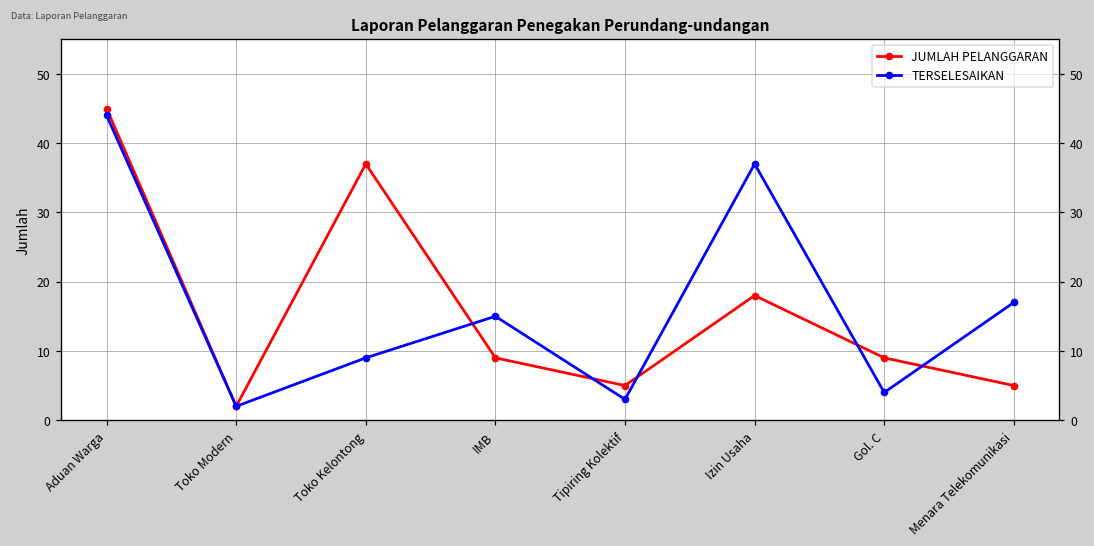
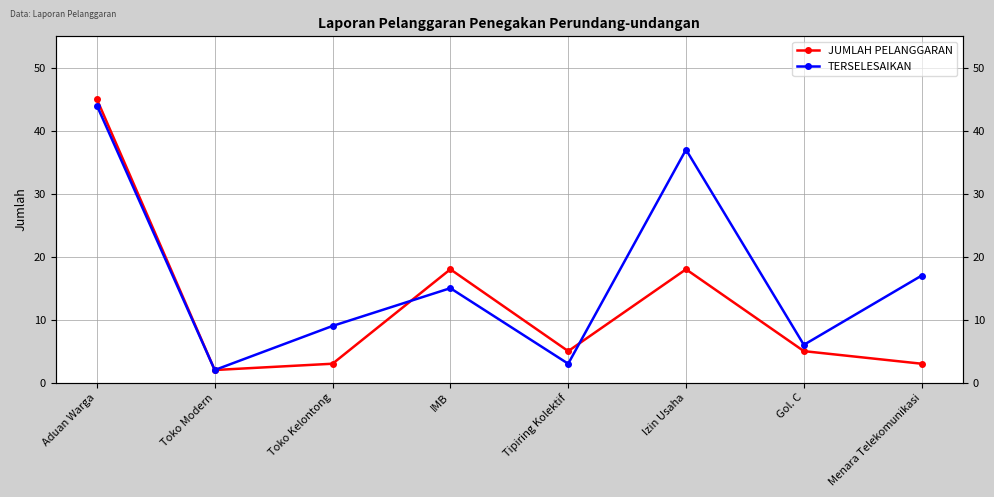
  {
    "JUMLAH PELANGGARAN": {
      "Aduan Warga": 45,
-     "Toko Kelontong": 37,
-     "IMB": 9,
+     "Toko Kelontong": 3,
+     "IMB": 18,
      "Tipiring Kolektif": 5,
      "Izin Usaha": 18,
-     "Gol. C": 9,
-     "Menara Telekomunikasi": 5
+     "Gol. C": 5,
+     "Menara Telekomunikasi": 3
    },
    "TERSELESAIKAN": {
      "Aduan Warga": 44,
      "Toko Kelontong": 9,
      "IMB": 15,
      "Tipiring Kolektif": 3,
      "Izin Usaha": 37,
-     "Gol. C": 4,
+     "Gol. C": 6,
      "Menara Telekomunikasi": 17
    }
  }
